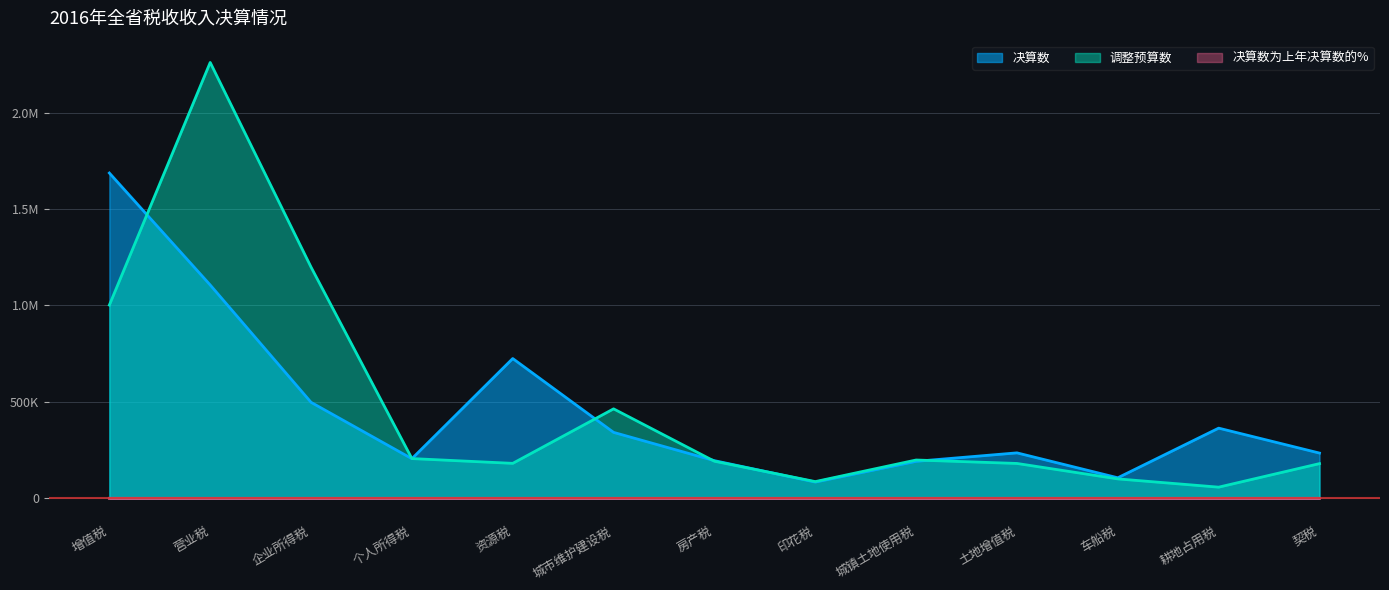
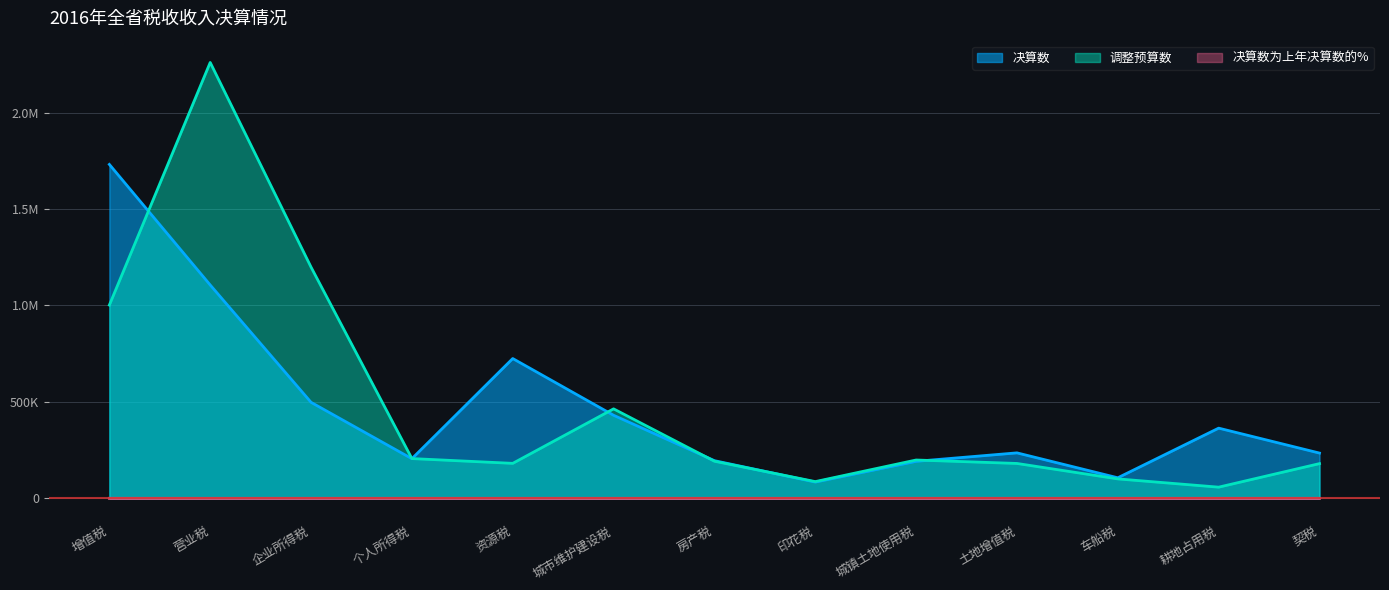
  {
    "决算数": {
-     "增值税": 1690000,
+     "增值税": 1730000,
      "营业税": 1110000,
      "企业所得税": 500000,
      "资源税": 720000,
-     "城市维护建设税": 340000,
+     "城市维护建设税": 430000,
      "土地增值税": 240000,
      "耕地占用税": 360000,
      "契税": 230000
    },
    "调整预算数": {
      "增值税": 1000000,
      "营业税": 2260000,
      "企业所得税": 1200000,
      "资源税": 180000,
      "城市维护建设税": 460000,
      "土地增值税": 180000,
      "耕地占用税": 60000,
      "契税": 180000
    },
    "决算数为上年决算数的%": {
      "增值税": 0,
      "营业税": 0,
      "企业所得税": 0,
      "个人所得税": 0,
      "资源税": 0,
      "城市维护建设税": 0,
      "房产税": 0,
      "印花税": 0,
      "城镇土地使用税": 0,
      "土地增值税": 0,
      "车船税": 0,
      "耕地占用税": 0,
      "契税": 0
    }
  }
